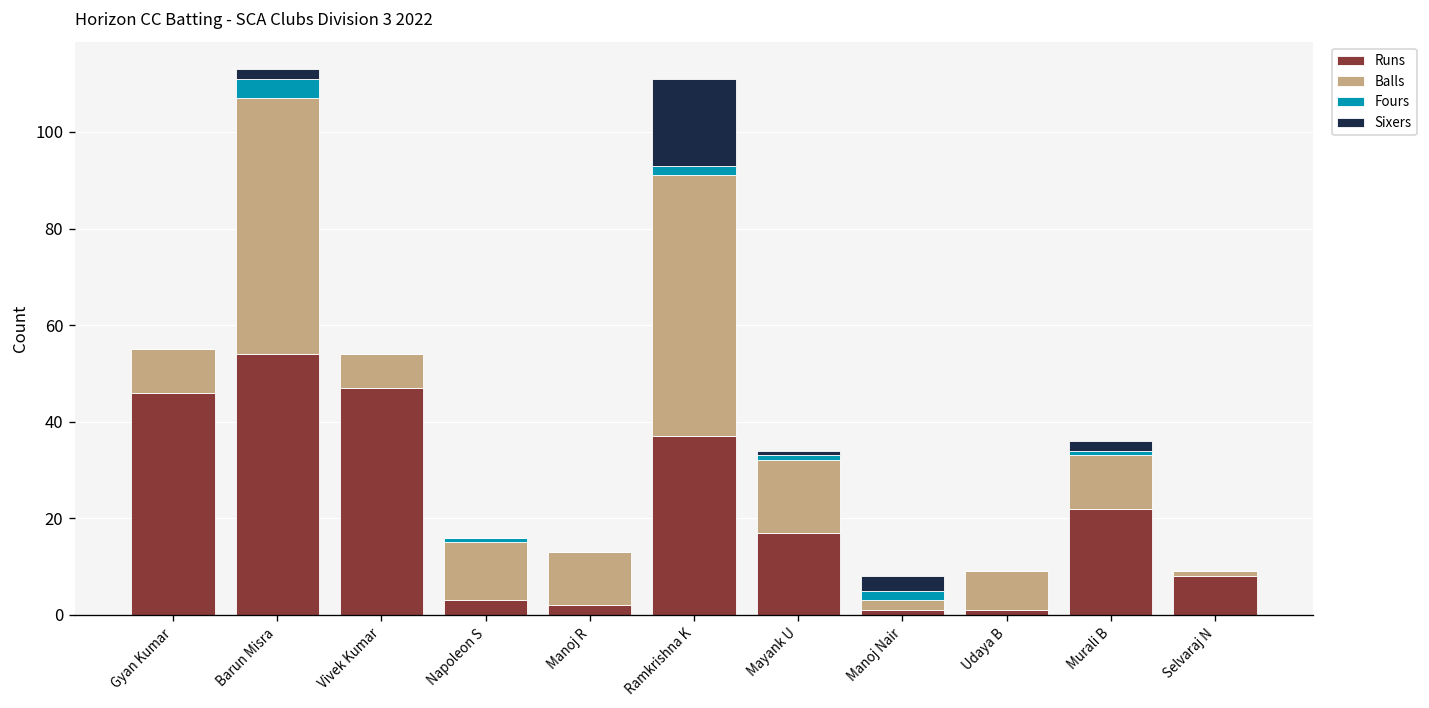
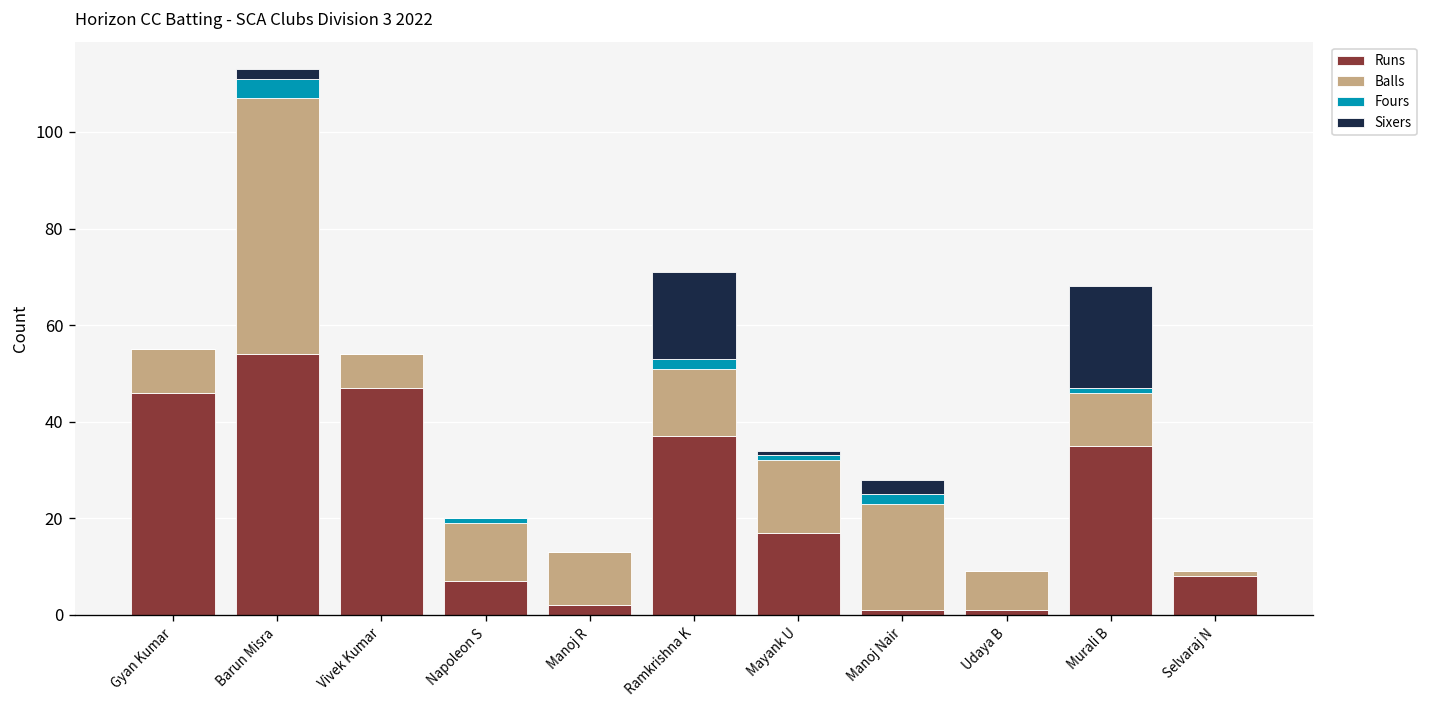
  {
    "Runs": {
      "Gyan Kumar": 46,
      "Barun Misra": 54,
      "Vivek Kumar": 47,
-     "Napoleon S": 3,
+     "Napoleon S": 7,
      "Manoj R": 2,
      "Ramkrishna K": 37,
      "Mayank U": 17,
      "Manoj Nair": 1,
      "Udaya B": 1,
-     "Murali B": 22,
+     "Murali B": 35,
      "Selvaraj N": 8
    },
    "Balls": {
      "Gyan Kumar": 9,
      "Barun Misra": 53,
      "Vivek Kumar": 7,
      "Napoleon S": 12,
      "Manoj R": 11,
-     "Ramkrishna K": 54,
+     "Ramkrishna K": 14,
      "Mayank U": 15,
-     "Manoj Nair": 2,
+     "Manoj Nair": 22,
      "Udaya B": 8,
      "Murali B": 11,
      "Selvaraj N": 1
    },
    "Fours": {
      "Gyan Kumar": 0,
      "Barun Misra": 4,
      "Vivek Kumar": 0,
      "Napoleon S": 1,
      "Manoj R": 0,
      "Ramkrishna K": 2,
      "Mayank U": 1,
      "Manoj Nair": 2,
      "Udaya B": 0,
      "Murali B": 1,
      "Selvaraj N": 0
    },
    "Sixers": {
      "Gyan Kumar": 0,
      "Barun Misra": 2,
      "Vivek Kumar": 0,
      "Napoleon S": 0,
      "Manoj R": 0,
      "Ramkrishna K": 18,
      "Mayank U": 1,
      "Manoj Nair": 3,
      "Udaya B": 0,
-     "Murali B": 2,
+     "Murali B": 21,
      "Selvaraj N": 0
    }
  }
